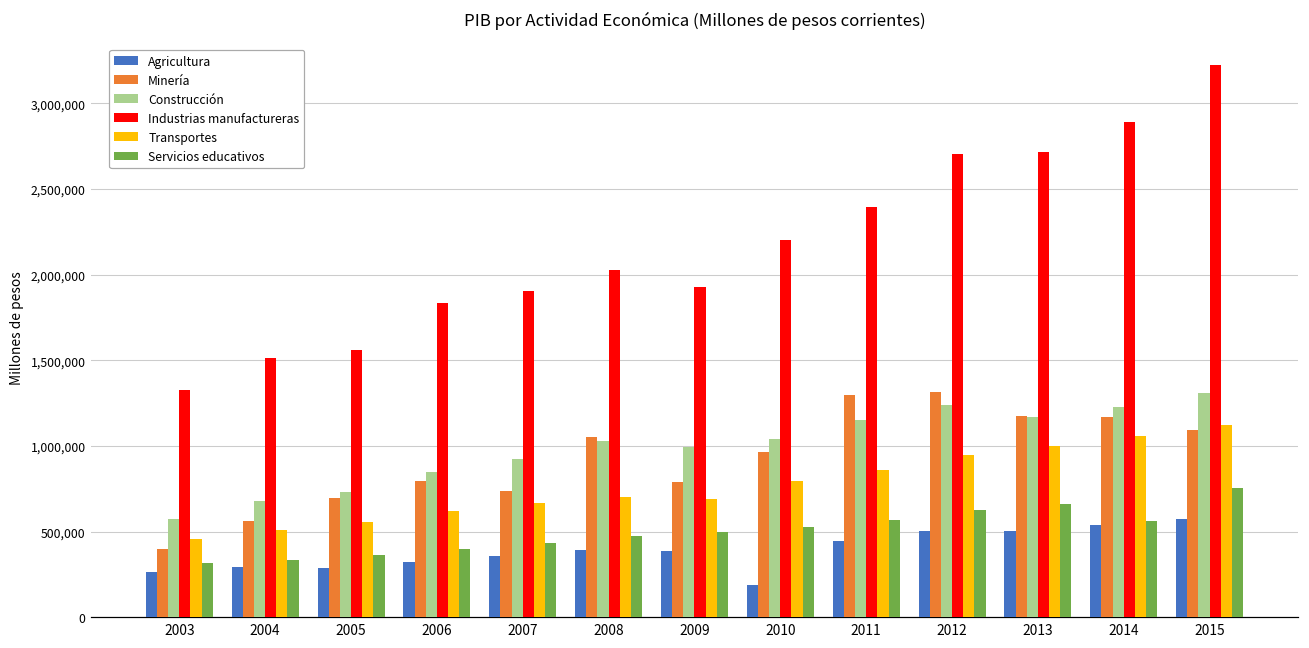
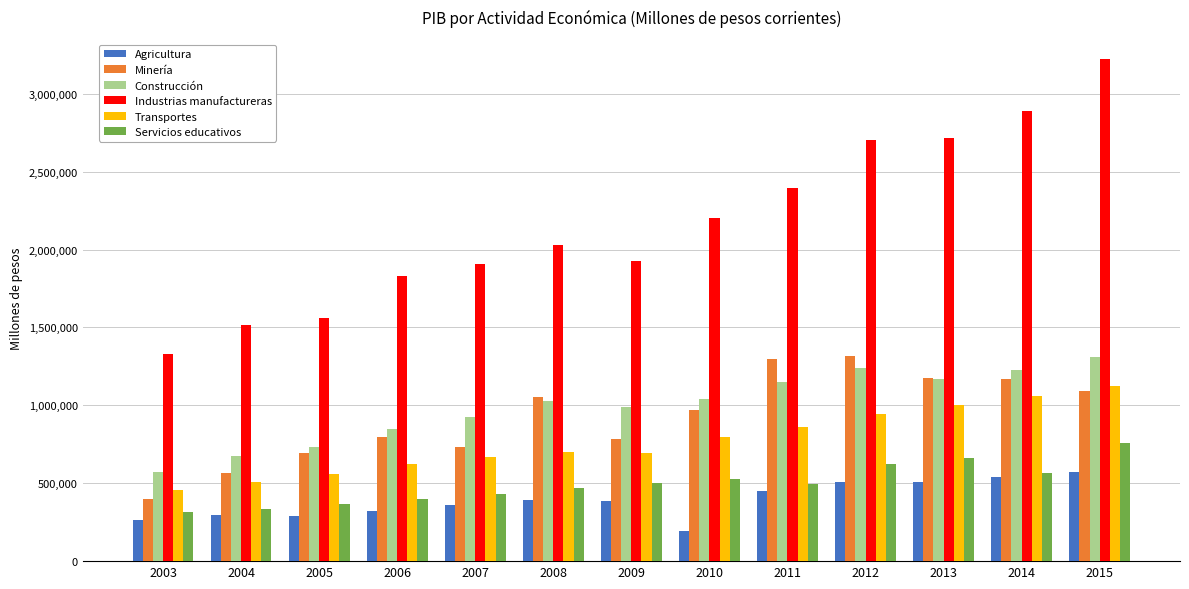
  {
    "Agricultura": {
      "2003": "260,000",
      "2004": "290,000",
      "2005": "290,000",
      "2006": "320,000",
      "2007": "360,000",
      "2008": "390,000",
      "2009": "390,000",
      "2010": "190,000",
      "2011": "450,000",
      "2012": "510,000",
      "2013": "510,000",
      "2014": "540,000",
      "2015": "570,000"
    },
    "Minería": {
      "2003": "400,000",
      "2004": "560,000",
      "2005": "690,000",
      "2006": "790,000",
      "2007": "730,000",
      "2008": "1,050,000",
      "2009": "790,000",
      "2010": "970,000",
      "2011": "1,300,000",
      "2012": "1,320,000",
      "2013": "1,180,000",
      "2014": "1,170,000",
      "2015": "1,090,000"
    },
    "Construcción": {
      "2003": "570,000",
      "2004": "680,000",
      "2005": "730,000",
      "2006": "850,000",
      "2007": "920,000",
      "2008": "1,030,000",
      "2009": "990,000",
      "2010": "1,040,000",
      "2011": "1,150,000",
      "2012": "1,240,000",
      "2013": "1,170,000",
      "2014": "1,230,000",
      "2015": "1,310,000"
    },
    "Industrias manufactureras": {
      "2003": "1,330,000",
      "2004": "1,510,000",
      "2005": "1,560,000",
      "2006": "1,830,000",
      "2007": "1,910,000",
      "2008": "2,030,000",
      "2009": "1,930,000",
      "2010": "2,200,000",
      "2011": "2,390,000",
      "2012": "2,700,000",
      "2013": "2,720,000",
      "2014": "2,890,000",
      "2015": "3,220,000"
    },
    "Transportes": {
      "2003": "460,000",
      "2004": "510,000",
      "2005": "560,000",
      "2006": "620,000",
      "2007": "670,000",
      "2008": "700,000",
      "2009": "690,000",
      "2010": "800,000",
      "2011": "860,000",
      "2012": "950,000",
      "2013": "1,000,000",
      "2014": "1,060,000",
      "2015": "1,120,000"
    },
    "Servicios educativos": {
      "2003": "310,000",
      "2004": "330,000",
      "2005": "370,000",
      "2006": "400,000",
      "2007": "430,000",
      "2008": "470,000",
      "2009": "500,000",
      "2010": "530,000",
-     "2011": "570,000",
+     "2011": "500,000",
      "2012": "620,000",
      "2013": "660,000",
      "2014": "560,000",
      "2015": "760,000"
    }
  }
